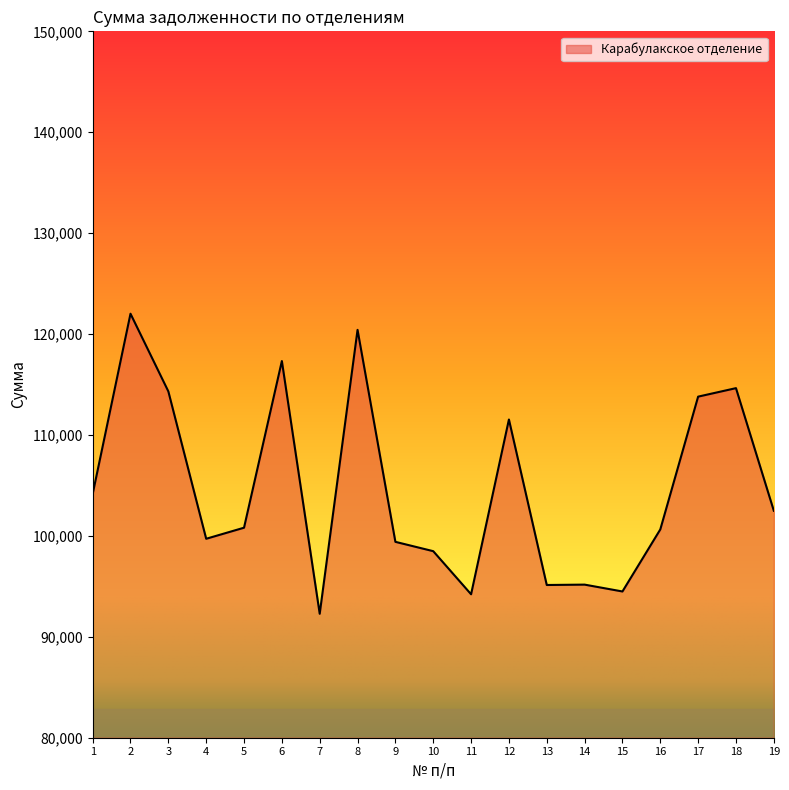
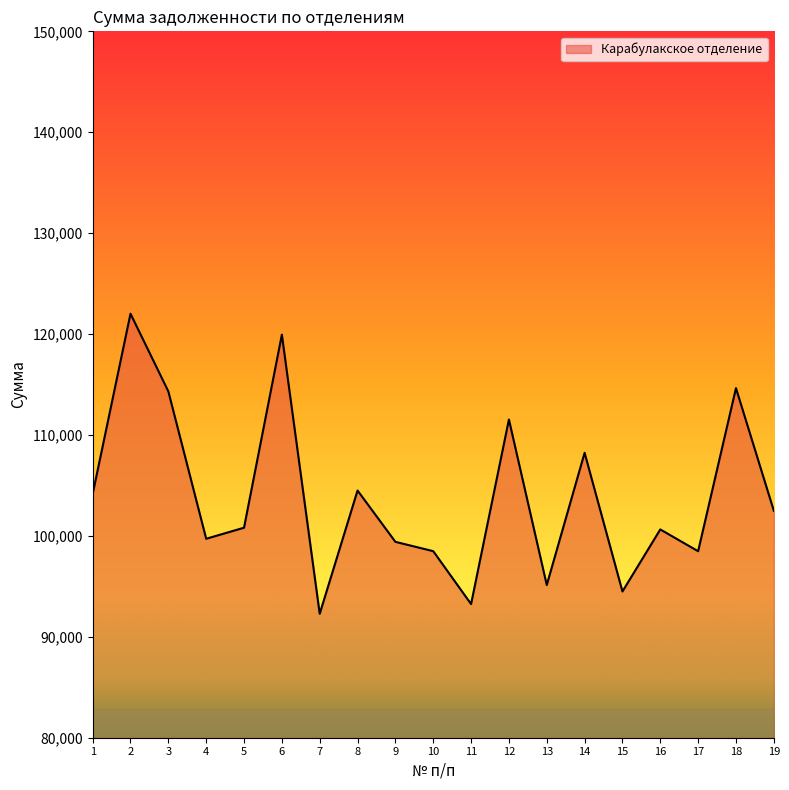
  {
    "1": "104,100",
    "2": "122,000",
    "3": "114,300",
    "4": "99,700",
    "5": "100,800",
-   "6": "117,300",
+   "6": "119,900",
    "7": "92,300",
-   "8": "120,400",
+   "8": "104,500",
    "9": "99,400",
    "10": "98,500",
-   "11": "94,200",
+   "11": "93,200",
    "12": "111,500",
    "13": "95,100",
-   "14": "95,200",
+   "14": "108,200",
    "15": "94,500",
    "16": "100,600",
-   "17": "113,800",
+   "17": "98,500",
    "18": "114,600",
    "19": "102,500"
  }
